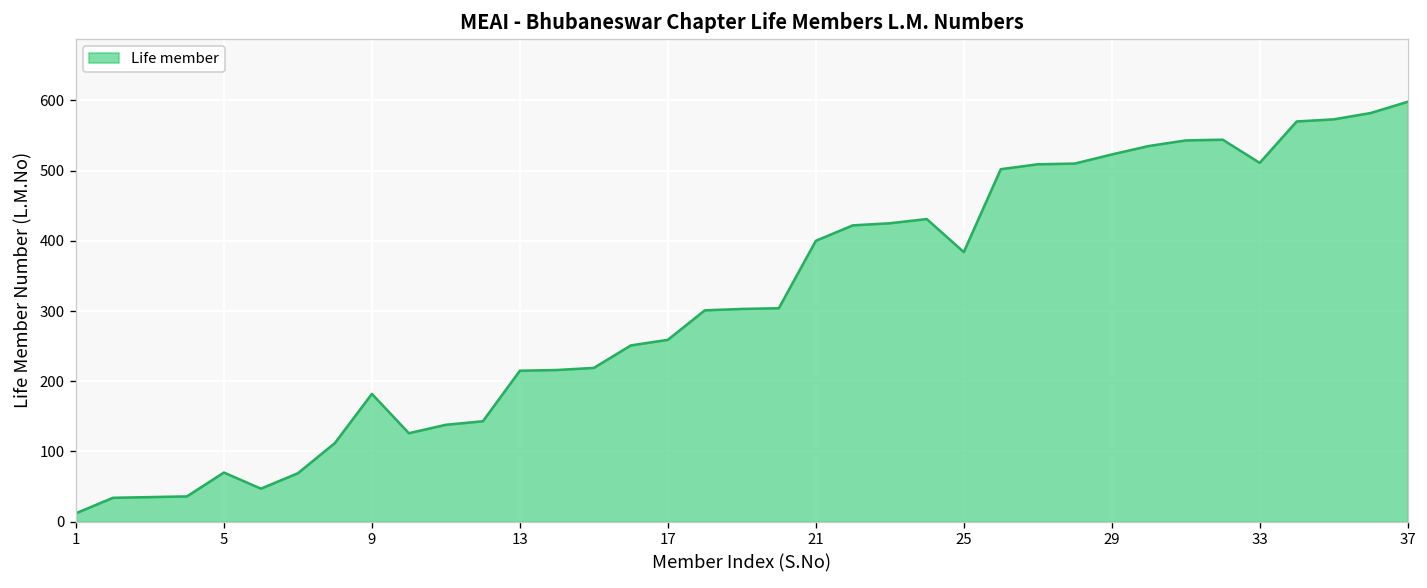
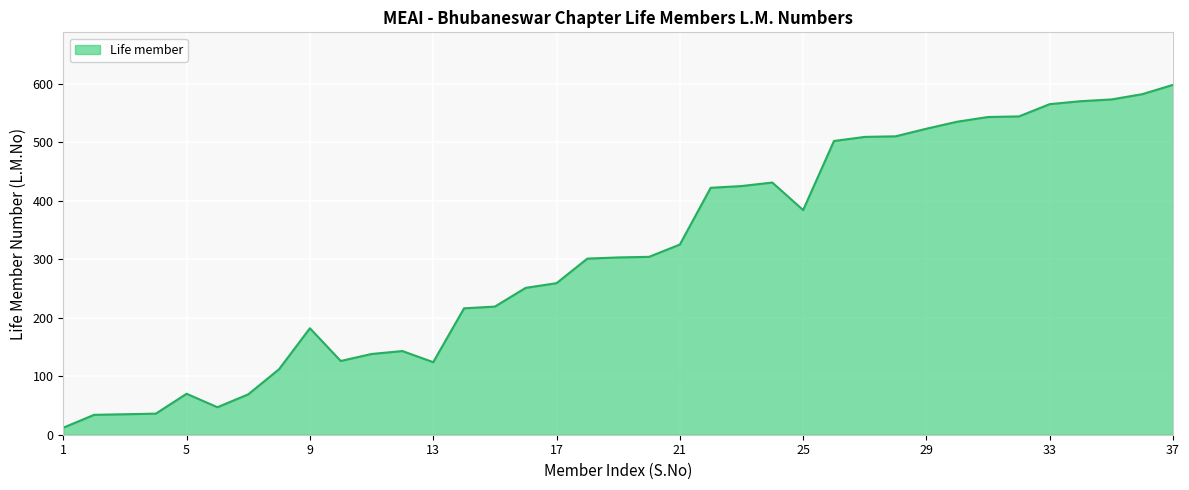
  {
    "1": 10,
    "5": 70,
    "9": 180,
-   "13": 220,
+   "13": 120,
    "17": 260,
-   "21": 400,
+   "21": 330,
    "25": 380,
    "29": 520,
-   "33": 510,
+   "33": 570,
    "37": 600
  }
